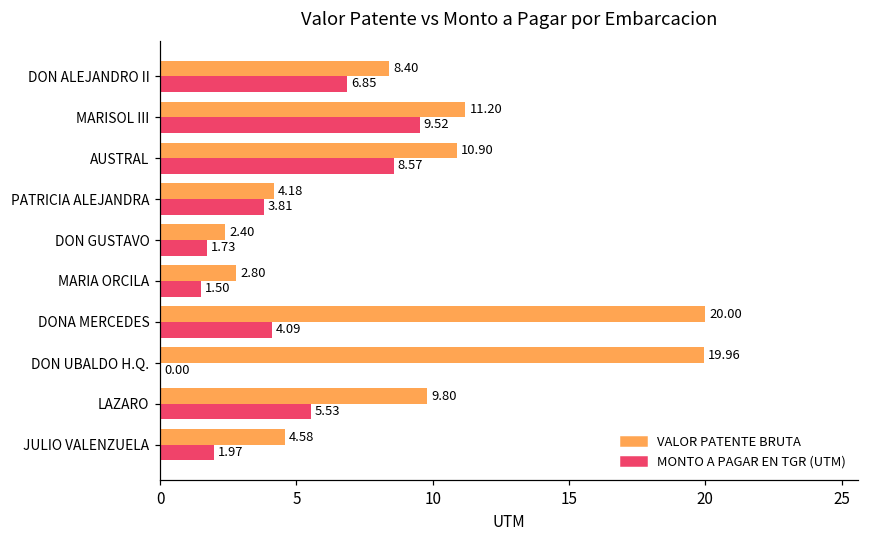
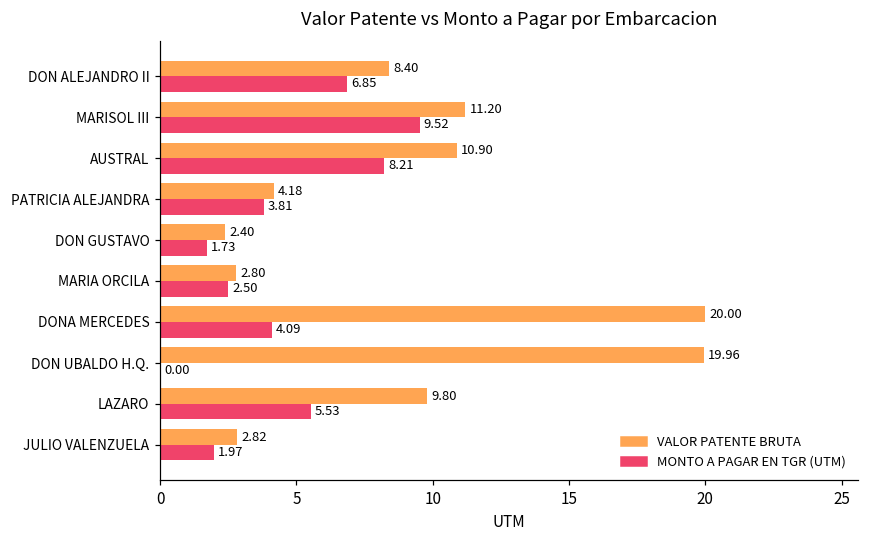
  {
    "VALOR PATENTE BRUTA": {
      "DON ALEJANDRO II": 8.40,
      "MARISOL III": 11.20,
      "AUSTRAL": 10.90,
      "PATRICIA ALEJANDRA": 4.18,
      "DON GUSTAVO": 2.40,
      "MARIA ORCILA": 2.80,
      "DONA MERCEDES": 20.00,
      "DON UBALDO H.Q.": 19.96,
      "LAZARO": 9.80,
-     "JULIO VALENZUELA": 4.58
+     "JULIO VALENZUELA": 2.82
    },
    "MONTO A PAGAR EN TGR (UTM)": {
      "DON ALEJANDRO II": 6.85,
      "MARISOL III": 9.52,
-     "AUSTRAL": 8.57,
+     "AUSTRAL": 8.21,
      "PATRICIA ALEJANDRA": 3.81,
      "DON GUSTAVO": 1.73,
-     "MARIA ORCILA": 1.50,
+     "MARIA ORCILA": 2.50,
      "DONA MERCEDES": 4.09,
      "DON UBALDO H.Q.": 0.00,
      "LAZARO": 5.53,
      "JULIO VALENZUELA": 1.97
    }
  }
